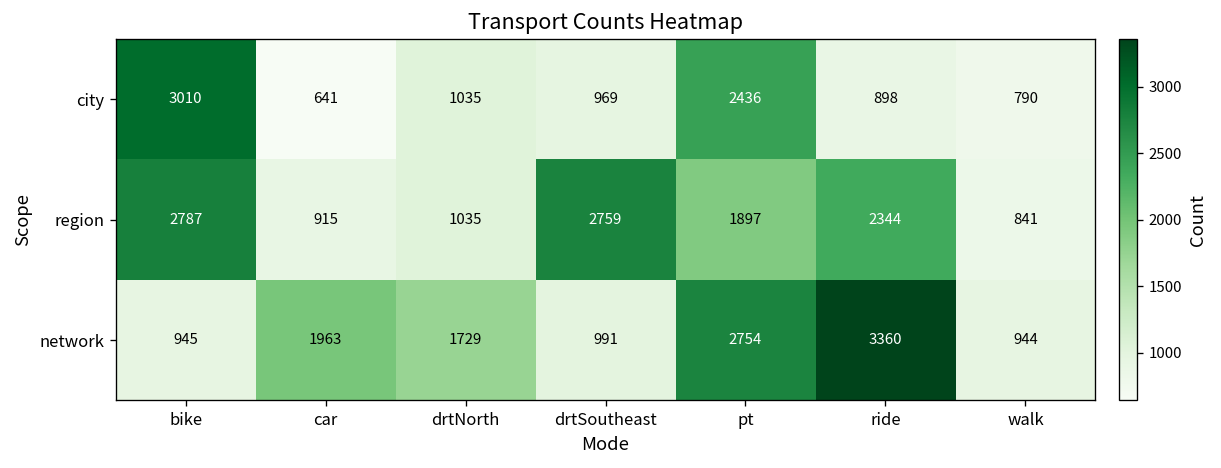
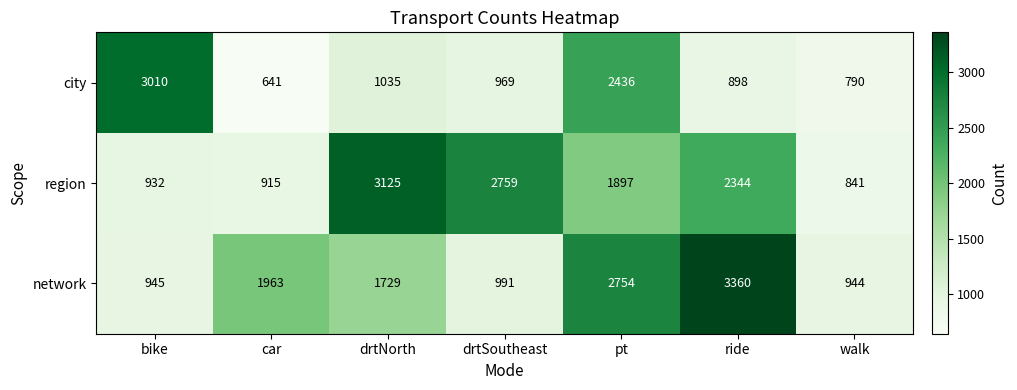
  {
    "city": {
      "bike": 3010,
      "car": 641,
      "drtNorth": 1035,
      "drtSoutheast": 969,
      "pt": 2436,
      "ride": 898,
      "walk": 790
    },
    "region": {
-     "bike": 2787,
+     "bike": 932,
      "car": 915,
-     "drtNorth": 1035,
+     "drtNorth": 3125,
      "drtSoutheast": 2759,
      "pt": 1897,
      "ride": 2344,
      "walk": 841
    },
    "network": {
      "bike": 945,
      "car": 1963,
      "drtNorth": 1729,
      "drtSoutheast": 991,
      "pt": 2754,
      "ride": 3360,
      "walk": 944
    }
  }
